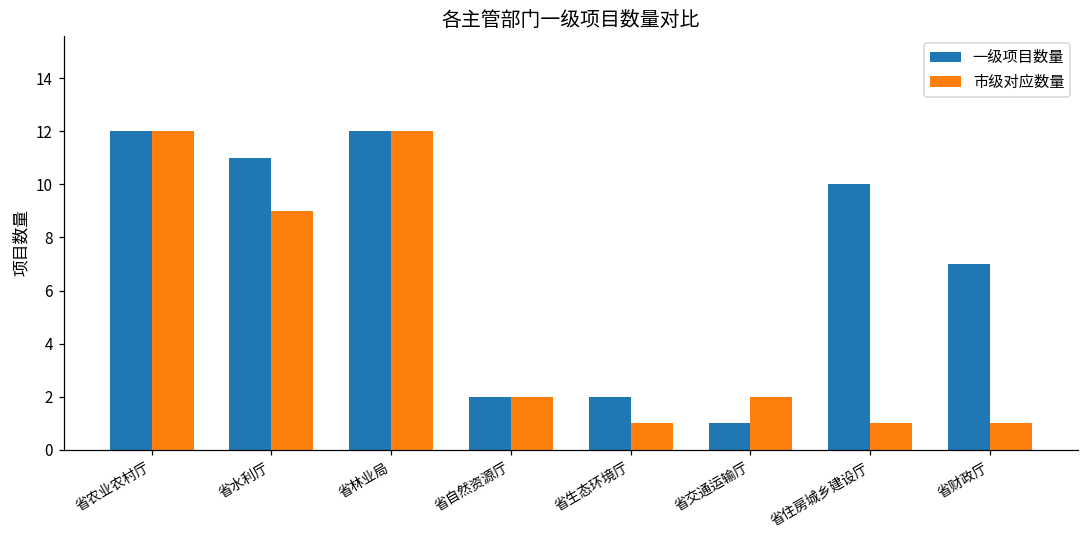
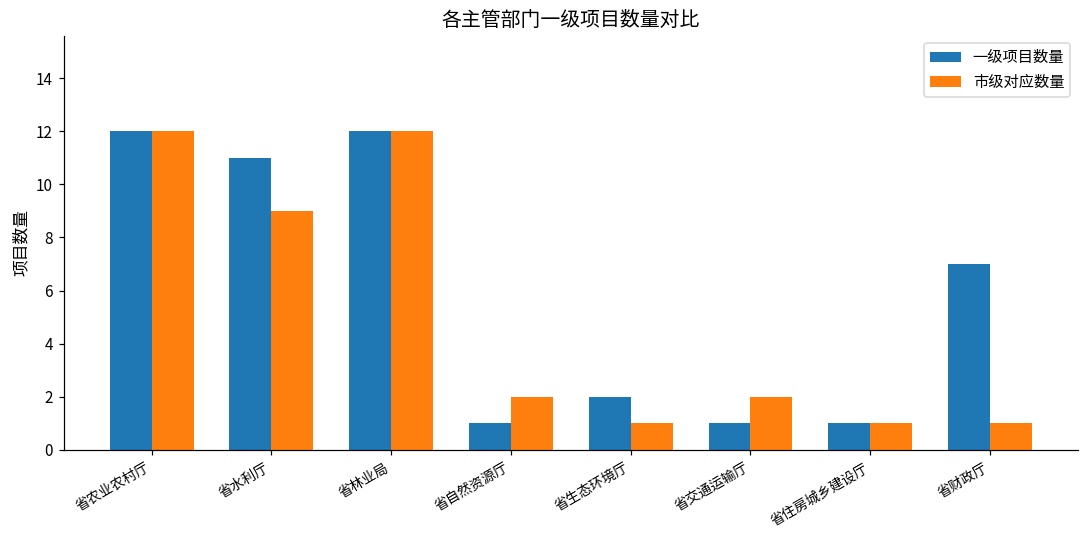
  {
    "一级项目数量": {
      "省农业农村厅": 12,
      "省水利厅": 11,
      "省林业局": 12,
-     "省自然资源厅": 2,
+     "省自然资源厅": 1,
      "省生态环境厅": 2,
      "省交通运输厅": 1,
-     "省住房城乡建设厅": 10,
+     "省住房城乡建设厅": 1,
      "省财政厅": 7
    },
    "市级对应数量": {
      "省农业农村厅": 12,
      "省水利厅": 9,
      "省林业局": 12,
      "省自然资源厅": 2,
      "省生态环境厅": 1,
      "省交通运输厅": 2,
      "省住房城乡建设厅": 1,
      "省财政厅": 1
    }
  }
